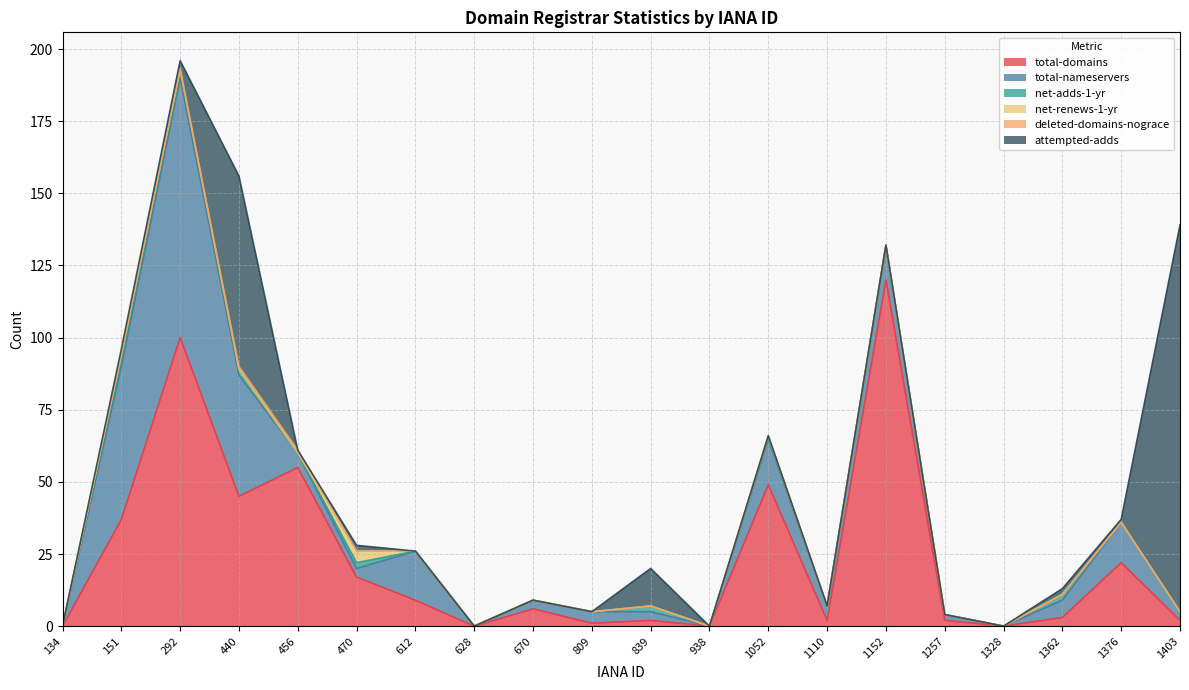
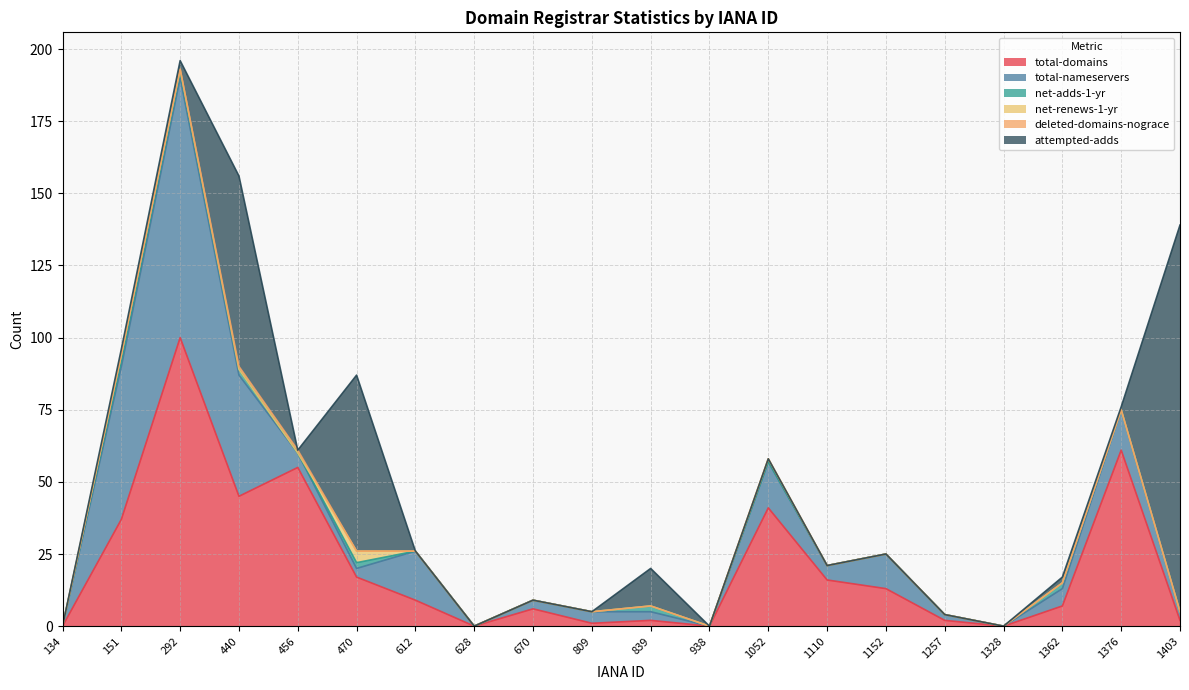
  {
    "total-domains": {
      "151": 37,
      "292": 100,
      "440": 45,
      "456": 55,
      "470": 17,
      "612": 9,
      "670": 6,
      "809": 1,
      "839": 2,
-     "1052": 49,
-     "1110": 2,
-     "1152": 120,
+     "1052": 41,
+     "1110": 16,
+     "1152": 13,
      "1257": 2,
-     "1362": 3,
-     "1376": 22,
+     "1362": 7,
+     "1376": 61,
      "1403": 2
    },
    "attempted-adds": {
      "151": 2,
      "292": 3,
      "440": 66,
-     "470": 2,
+     "470": 61,
      "839": 13,
      "1362": 2,
      "1376": 1,
      "1403": 134
    }
  }
